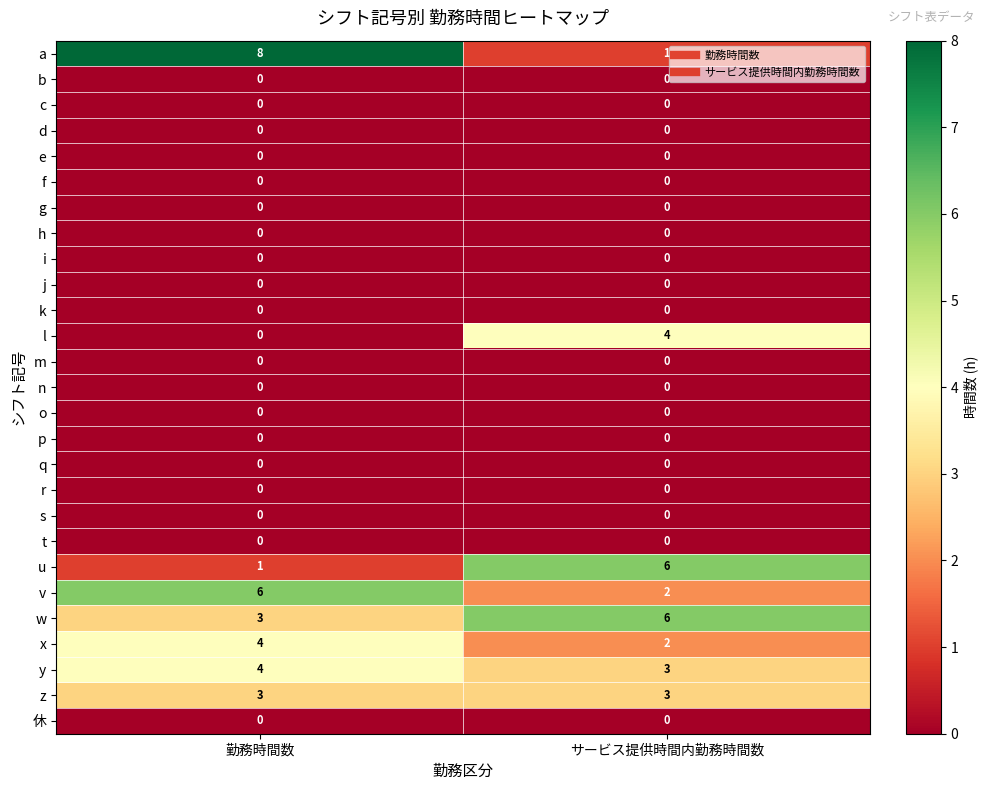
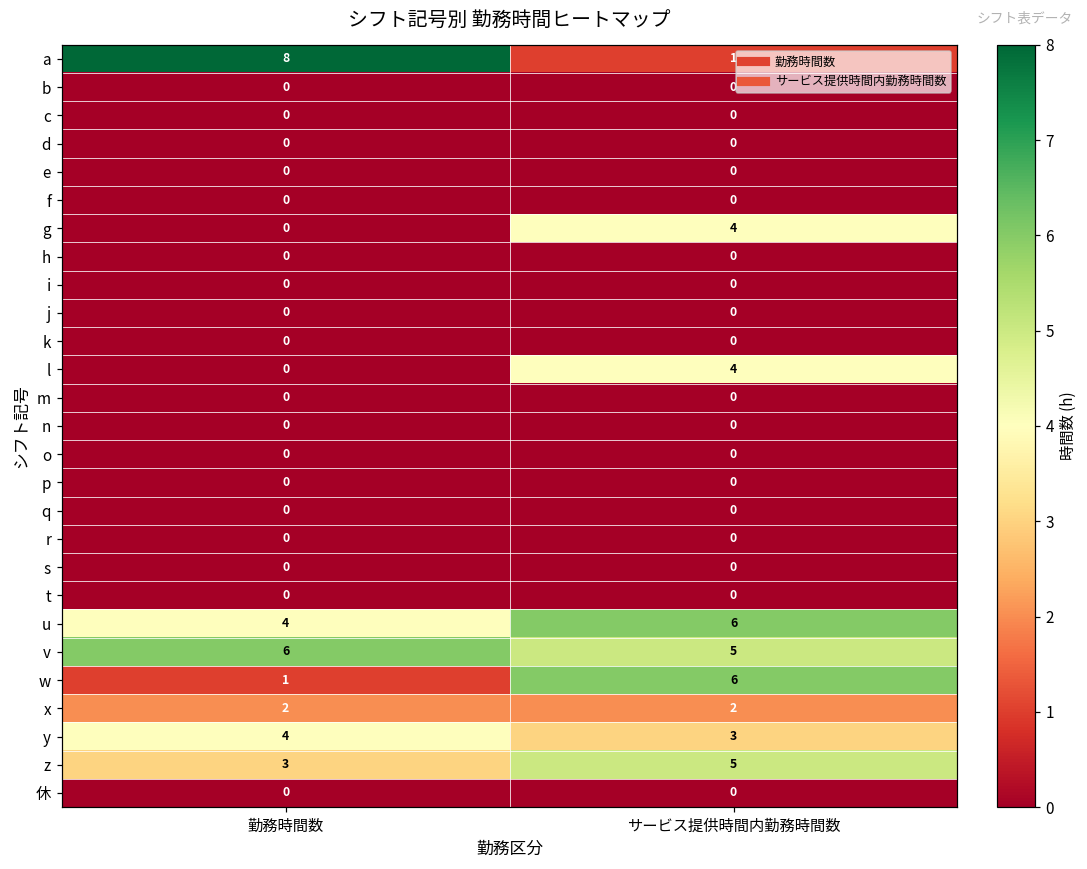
  {
    "a": {
      "勤務時間数": 8
    },
    "b": {
      "勤務時間数": 0
    },
    "c": {
      "勤務時間数": 0,
      "サービス提供時間内勤務時間数": 0
    },
    "d": {
      "勤務時間数": 0,
      "サービス提供時間内勤務時間数": 0
    },
    "e": {
      "勤務時間数": 0,
      "サービス提供時間内勤務時間数": 0
    },
    "f": {
      "勤務時間数": 0,
      "サービス提供時間内勤務時間数": 0
    },
    "g": {
      "勤務時間数": 0,
-     "サービス提供時間内勤務時間数": 0
+     "サービス提供時間内勤務時間数": 4
    },
    "h": {
      "勤務時間数": 0,
      "サービス提供時間内勤務時間数": 0
    },
    "i": {
      "勤務時間数": 0,
      "サービス提供時間内勤務時間数": 0
    },
    "j": {
      "勤務時間数": 0,
      "サービス提供時間内勤務時間数": 0
    },
    "k": {
      "勤務時間数": 0,
      "サービス提供時間内勤務時間数": 0
    },
    "l": {
      "勤務時間数": 0,
      "サービス提供時間内勤務時間数": 4
    },
    "m": {
      "勤務時間数": 0,
      "サービス提供時間内勤務時間数": 0
    },
    "n": {
      "勤務時間数": 0,
      "サービス提供時間内勤務時間数": 0
    },
    "o": {
      "勤務時間数": 0,
      "サービス提供時間内勤務時間数": 0
    },
    "p": {
      "勤務時間数": 0,
      "サービス提供時間内勤務時間数": 0
    },
    "q": {
      "勤務時間数": 0,
      "サービス提供時間内勤務時間数": 0
    },
    "r": {
      "勤務時間数": 0,
      "サービス提供時間内勤務時間数": 0
    },
    "s": {
      "勤務時間数": 0,
      "サービス提供時間内勤務時間数": 0
    },
    "t": {
      "勤務時間数": 0,
      "サービス提供時間内勤務時間数": 0
    },
    "u": {
-     "勤務時間数": 1,
+     "勤務時間数": 4,
      "サービス提供時間内勤務時間数": 6
    },
    "v": {
      "勤務時間数": 6,
-     "サービス提供時間内勤務時間数": 2
+     "サービス提供時間内勤務時間数": 5
    },
    "w": {
-     "勤務時間数": 3,
+     "勤務時間数": 1,
      "サービス提供時間内勤務時間数": 6
    },
    "x": {
-     "勤務時間数": 4,
+     "勤務時間数": 2,
      "サービス提供時間内勤務時間数": 2
    },
    "y": {
      "勤務時間数": 4,
      "サービス提供時間内勤務時間数": 3
    },
    "z": {
      "勤務時間数": 3,
-     "サービス提供時間内勤務時間数": 3
+     "サービス提供時間内勤務時間数": 5
    },
    "休": {
      "勤務時間数": 0,
      "サービス提供時間内勤務時間数": 0
    }
  }
